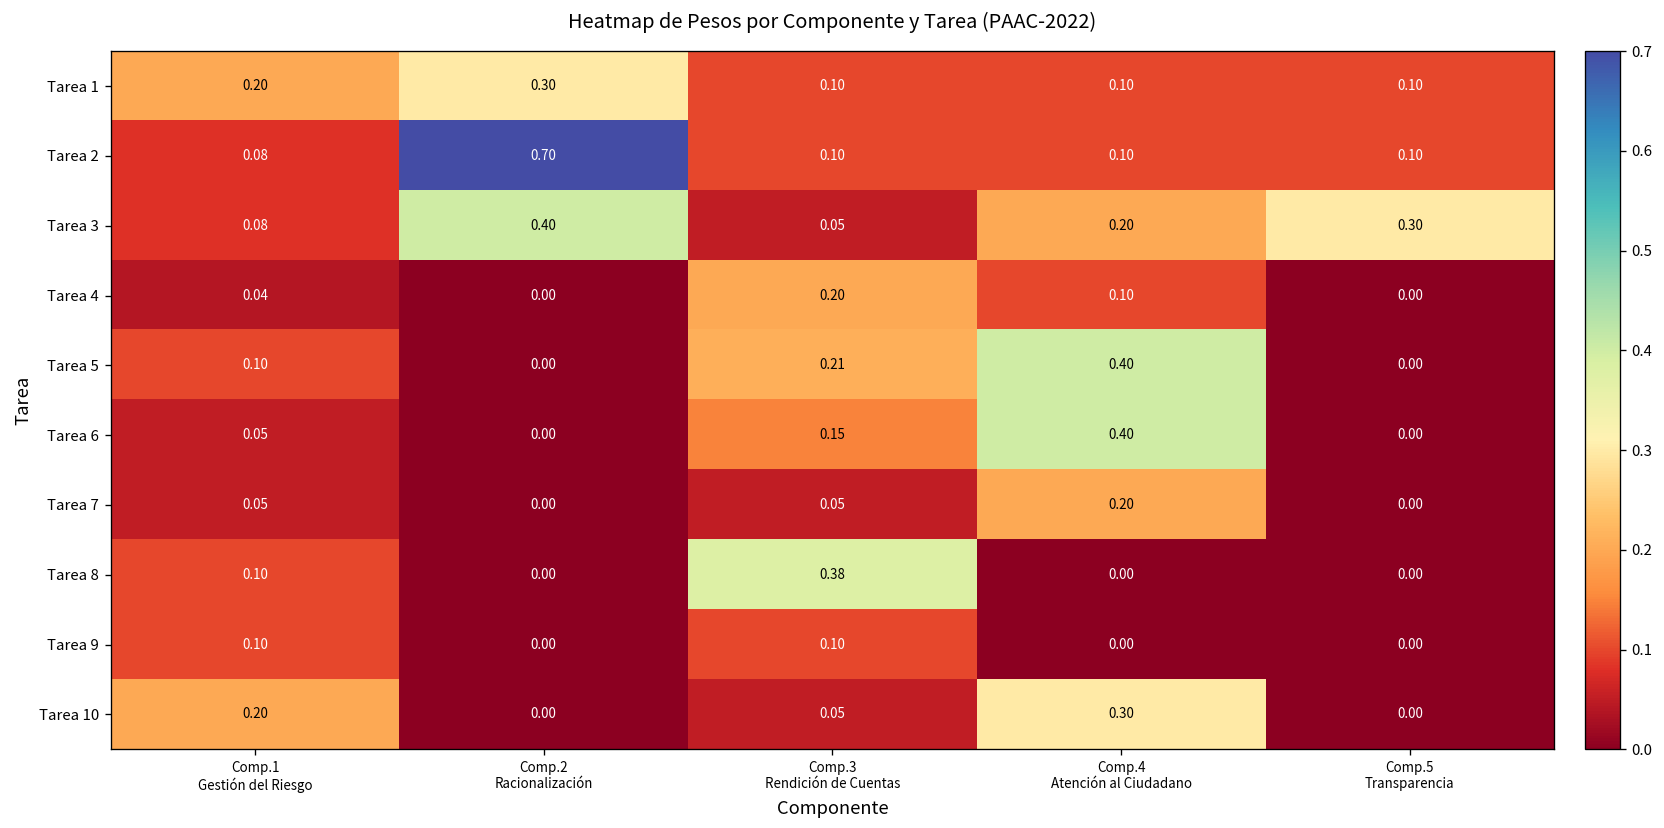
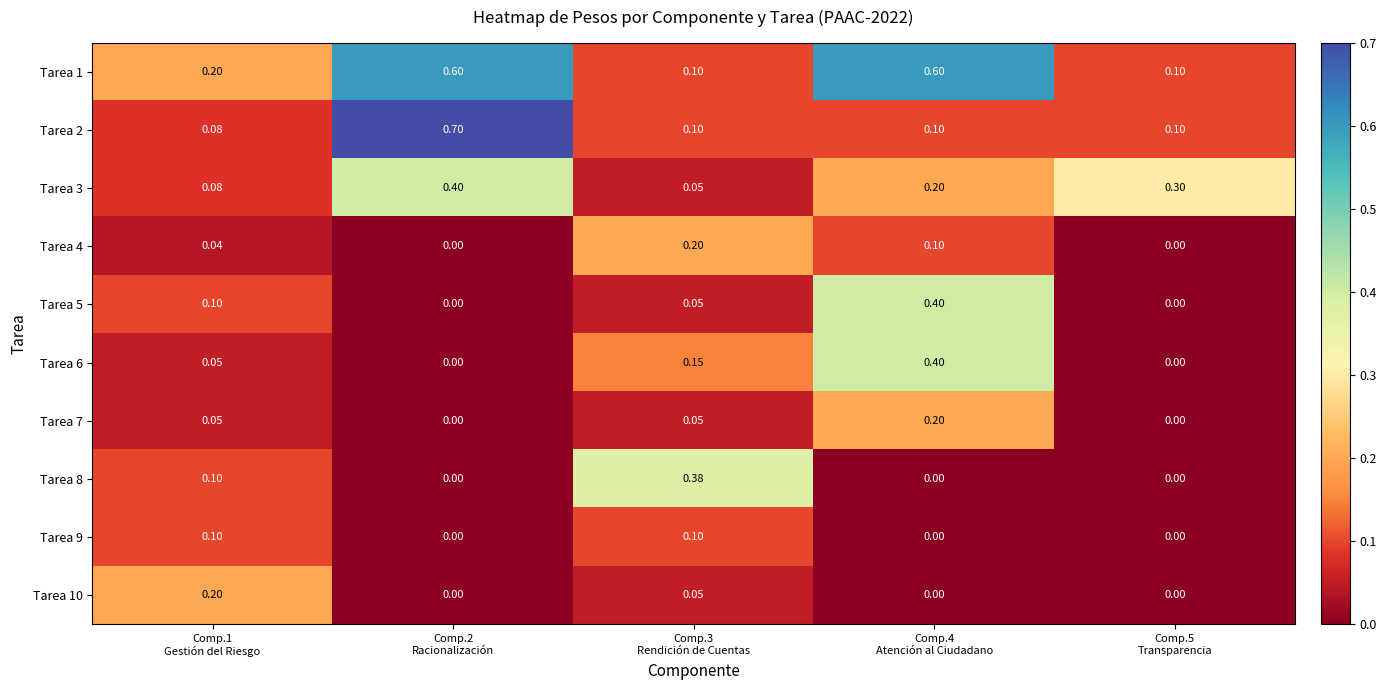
  {
    "Tarea 1": {
      "Comp.1 Gestión del Riesgo": 0.20,
-     "Comp.2 Racionalización": 0.30,
+     "Comp.2 Racionalización": 0.60,
      "Comp.3 Rendición de Cuentas": 0.10,
-     "Comp.4 Atención al Ciudadano": 0.10,
+     "Comp.4 Atención al Ciudadano": 0.60,
      "Comp.5 Transparencia": 0.10
    },
    "Tarea 2": {
      "Comp.1 Gestión del Riesgo": 0.08,
      "Comp.2 Racionalización": 0.70,
      "Comp.3 Rendición de Cuentas": 0.10,
      "Comp.4 Atención al Ciudadano": 0.10,
      "Comp.5 Transparencia": 0.10
    },
    "Tarea 3": {
      "Comp.1 Gestión del Riesgo": 0.08,
      "Comp.2 Racionalización": 0.40,
      "Comp.3 Rendición de Cuentas": 0.05,
      "Comp.4 Atención al Ciudadano": 0.20,
      "Comp.5 Transparencia": 0.30
    },
    "Tarea 4": {
      "Comp.1 Gestión del Riesgo": 0.04,
      "Comp.2 Racionalización": 0.00,
      "Comp.3 Rendición de Cuentas": 0.20,
      "Comp.4 Atención al Ciudadano": 0.10,
      "Comp.5 Transparencia": 0.00
    },
    "Tarea 5": {
      "Comp.1 Gestión del Riesgo": 0.10,
      "Comp.2 Racionalización": 0.00,
-     "Comp.3 Rendición de Cuentas": 0.21,
+     "Comp.3 Rendición de Cuentas": 0.05,
      "Comp.4 Atención al Ciudadano": 0.40,
      "Comp.5 Transparencia": 0.00
    },
    "Tarea 6": {
      "Comp.1 Gestión del Riesgo": 0.05,
      "Comp.2 Racionalización": 0.00,
      "Comp.3 Rendición de Cuentas": 0.15,
      "Comp.4 Atención al Ciudadano": 0.40,
      "Comp.5 Transparencia": 0.00
    },
    "Tarea 7": {
      "Comp.1 Gestión del Riesgo": 0.05,
      "Comp.2 Racionalización": 0.00,
      "Comp.3 Rendición de Cuentas": 0.05,
      "Comp.4 Atención al Ciudadano": 0.20,
      "Comp.5 Transparencia": 0.00
    },
    "Tarea 8": {
      "Comp.1 Gestión del Riesgo": 0.10,
      "Comp.2 Racionalización": 0.00,
      "Comp.3 Rendición de Cuentas": 0.38,
      "Comp.4 Atención al Ciudadano": 0.00,
      "Comp.5 Transparencia": 0.00
    },
    "Tarea 9": {
      "Comp.1 Gestión del Riesgo": 0.10,
      "Comp.2 Racionalización": 0.00,
      "Comp.3 Rendición de Cuentas": 0.10,
      "Comp.4 Atención al Ciudadano": 0.00,
      "Comp.5 Transparencia": 0.00
    },
    "Tarea 10": {
      "Comp.1 Gestión del Riesgo": 0.20,
      "Comp.2 Racionalización": 0.00,
      "Comp.3 Rendición de Cuentas": 0.05,
-     "Comp.4 Atención al Ciudadano": 0.30,
+     "Comp.4 Atención al Ciudadano": 0.00,
      "Comp.5 Transparencia": 0.00
    }
  }
